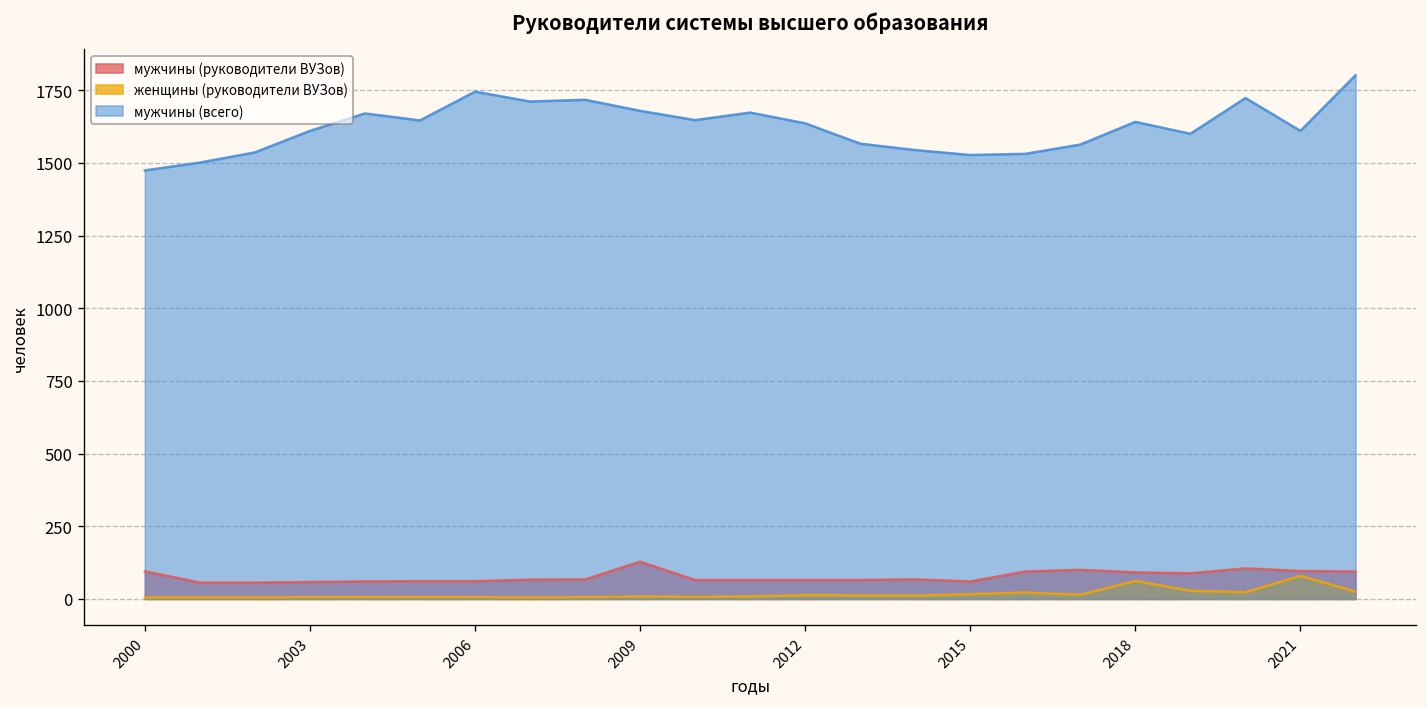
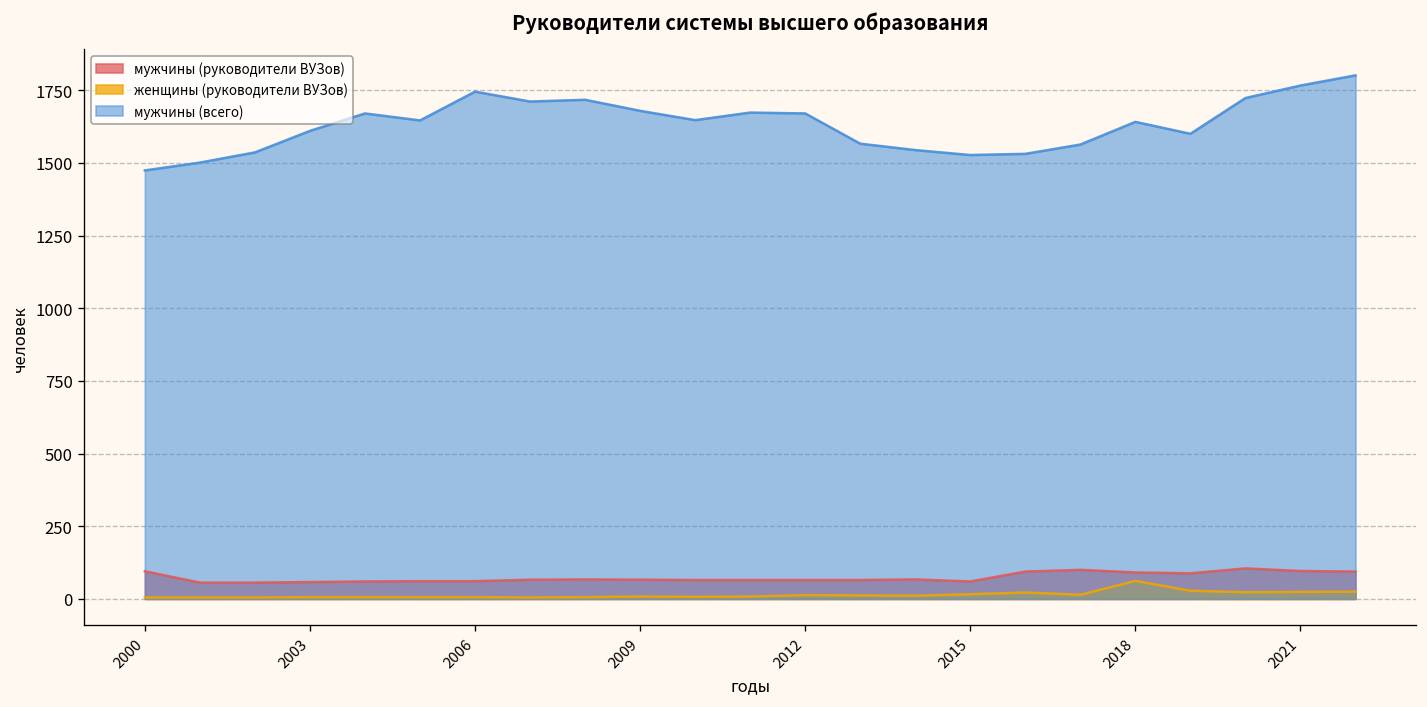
  {
    "мужчины (руководители ВУЗов)": {
      "2000": 100,
      "2003": 60,
      "2006": 60,
-     "2009": 130,
+     "2009": 70,
      "2012": 70,
      "2015": 60,
      "2018": 90,
      "2021": 100
    },
    "женщины (руководители ВУЗов)": {
      "2000": 10,
      "2003": 10,
      "2006": 10,
      "2009": 10,
      "2012": 10,
      "2015": 20,
      "2018": 60,
-     "2021": 80
+     "2021": 20
    },
    "мужчины (всего)": {
      "2000": 1470,
      "2003": 1610,
      "2006": 1750,
      "2009": 1680,
-     "2012": 1640,
+     "2012": 1670,
      "2015": 1530,
      "2018": 1640,
-     "2021": 1610
+     "2021": 1770
    }
  }
